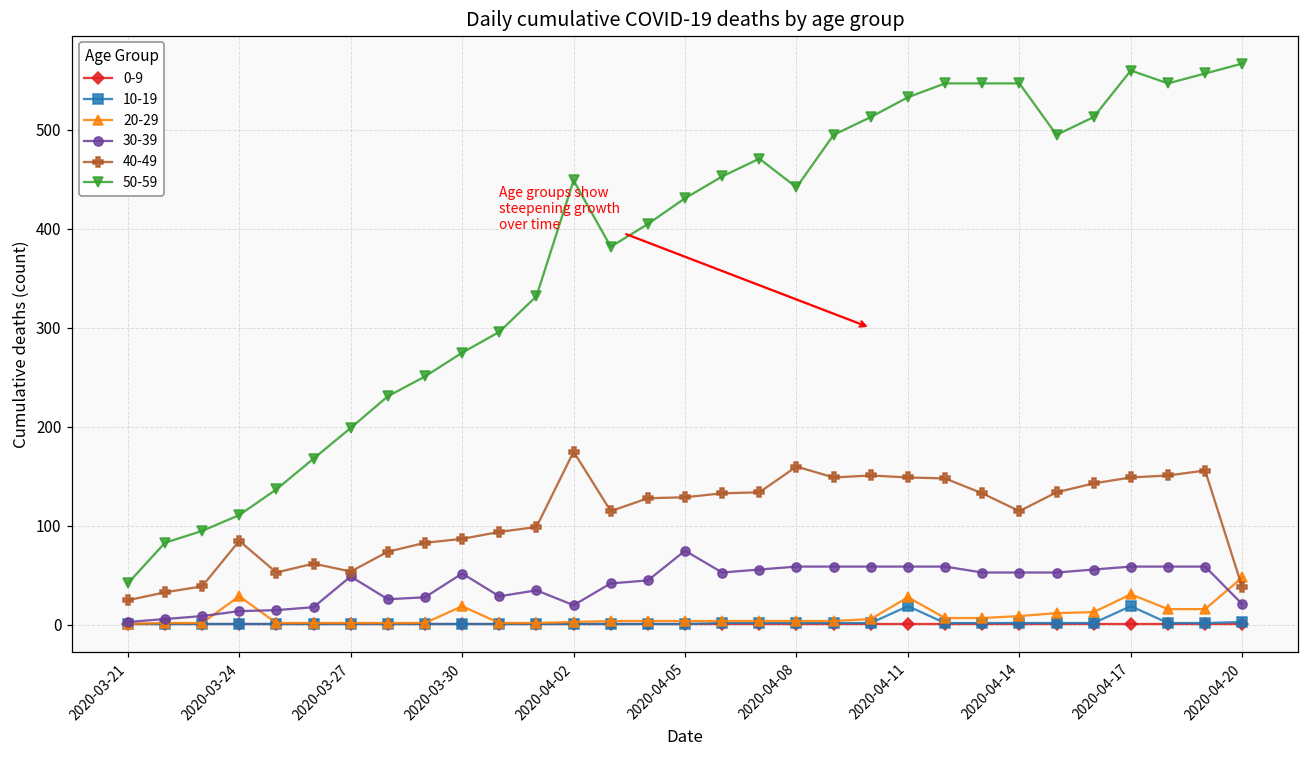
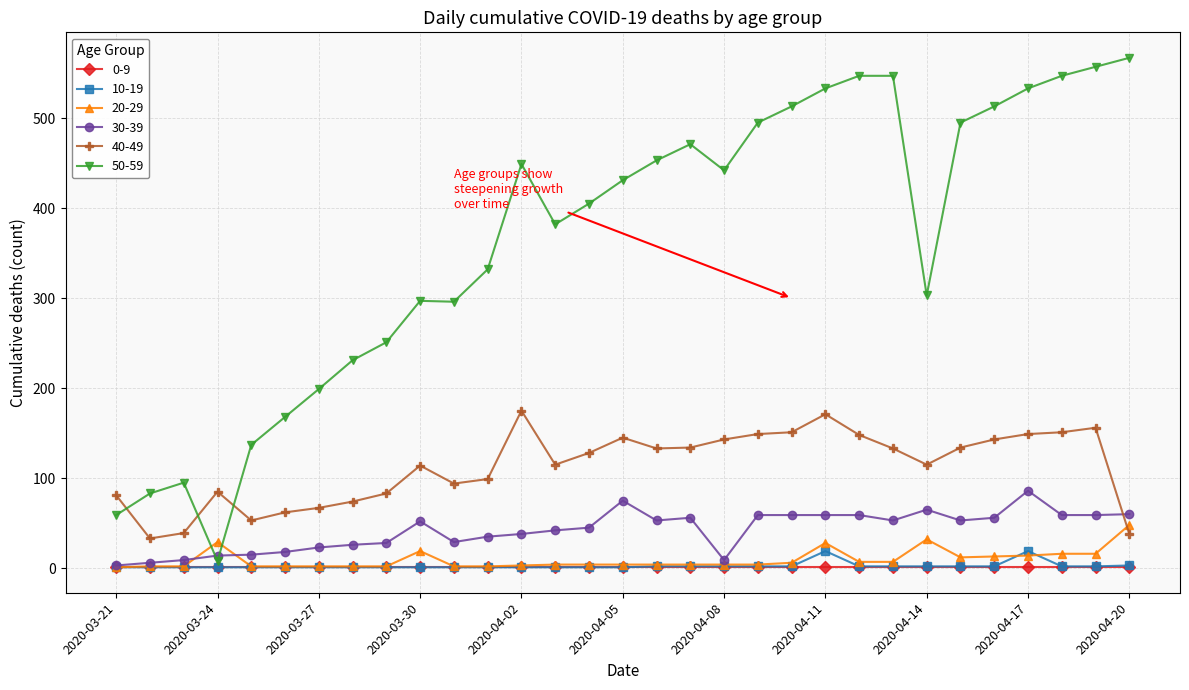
  {
    "0-9": {
      "2020-04-11": 0,
      "2020-04-17": 0
    },
    "10-19": {
      "2020-04-11": 20,
      "2020-04-17": 20
    },
    "20-29": {
      "2020-03-24": 30,
      "2020-03-30": 20,
      "2020-04-05": 0,
      "2020-04-11": 30,
-     "2020-04-14": 10,
-     "2020-04-17": 30,
+     "2020-04-14": 30,
+     "2020-04-17": 10,
      "2020-04-20": 50
    },
    "30-39": {
      "2020-03-24": 10,
-     "2020-03-27": 50,
+     "2020-03-27": 20,
      "2020-03-30": 50,
-     "2020-04-02": 20,
+     "2020-04-02": 40,
      "2020-04-05": 80,
-     "2020-04-08": 60,
+     "2020-04-08": 10,
      "2020-04-11": 60,
-     "2020-04-14": 50,
-     "2020-04-17": 60,
-     "2020-04-20": 20
+     "2020-04-14": 70,
+     "2020-04-17": 90,
+     "2020-04-20": 60
    },
    "40-49": {
-     "2020-03-21": 30,
+     "2020-03-21": 80,
      "2020-03-24": 90,
-     "2020-03-27": 50,
-     "2020-03-30": 90,
+     "2020-03-27": 70,
+     "2020-03-30": 110,
      "2020-04-02": 180,
-     "2020-04-05": 130,
-     "2020-04-08": 160,
-     "2020-04-11": 150,
+     "2020-04-05": 150,
+     "2020-04-08": 140,
+     "2020-04-11": 170,
      "2020-04-14": 120,
      "2020-04-17": 150,
      "2020-04-20": 40
    },
    "50-59": {
-     "2020-03-21": 40,
-     "2020-03-24": 110,
+     "2020-03-21": 60,
+     "2020-03-24": 10,
      "2020-03-27": 200,
-     "2020-03-30": 280,
+     "2020-03-30": 300,
      "2020-04-02": 450,
      "2020-04-05": 430,
      "2020-04-08": 440,
      "2020-04-11": 530,
-     "2020-04-14": 550,
-     "2020-04-17": 560,
+     "2020-04-14": 300,
+     "2020-04-17": 530,
      "2020-04-20": 570
    }
  }
